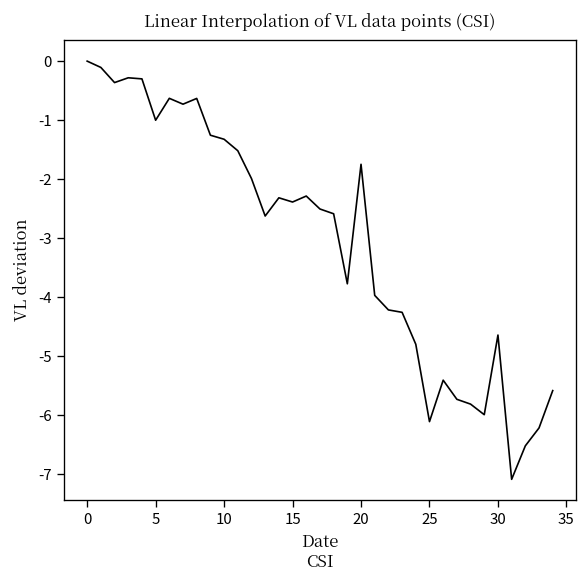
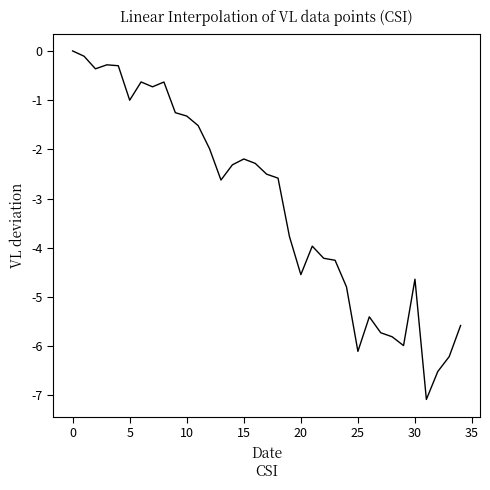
  {
    "0": 0.0,
    "5": -1.0,
    "10": -1.3,
-   "15": -2.4,
-   "20": -1.7,
+   "15": -2.2,
+   "20": -4.5,
    "25": -6.1,
    "30": -4.6
  }
